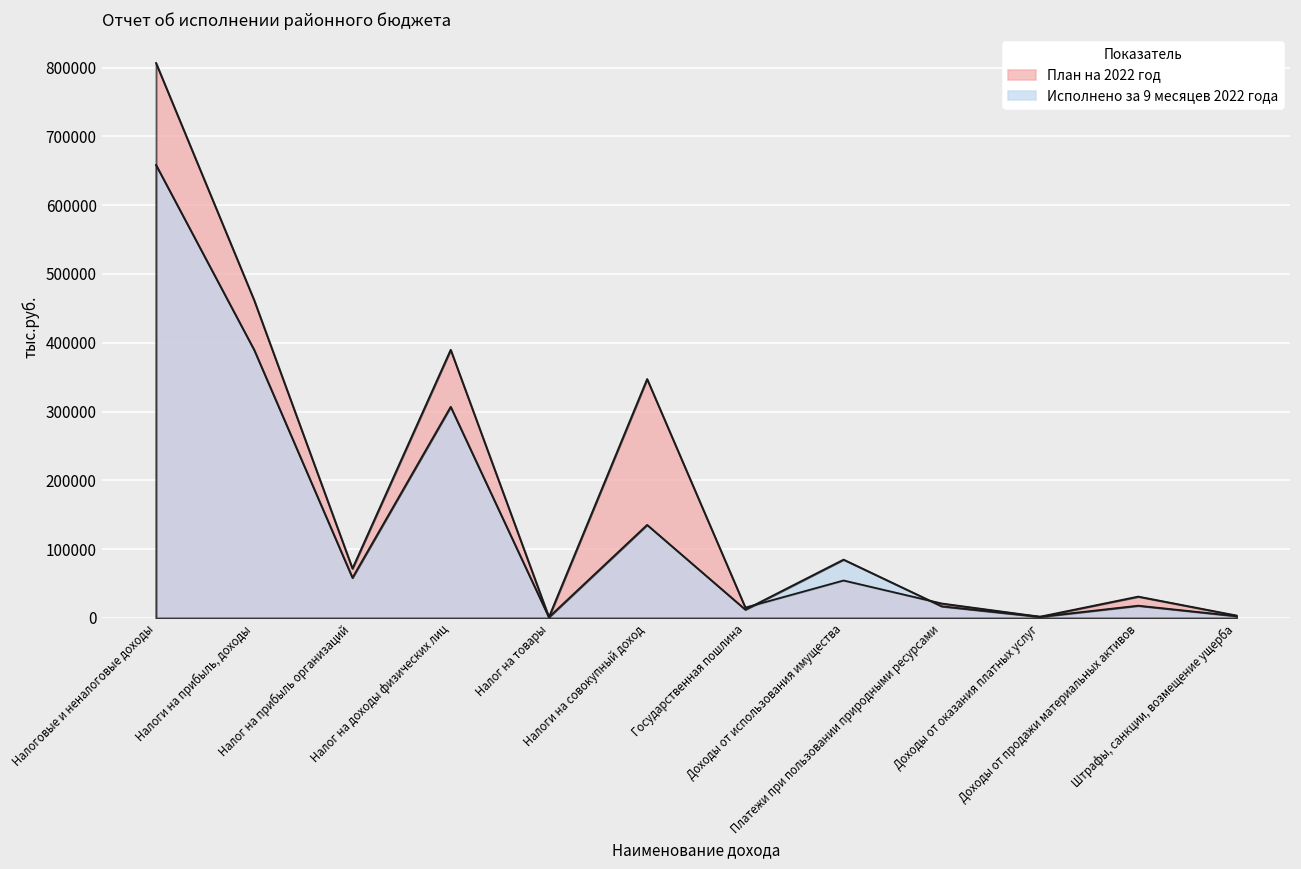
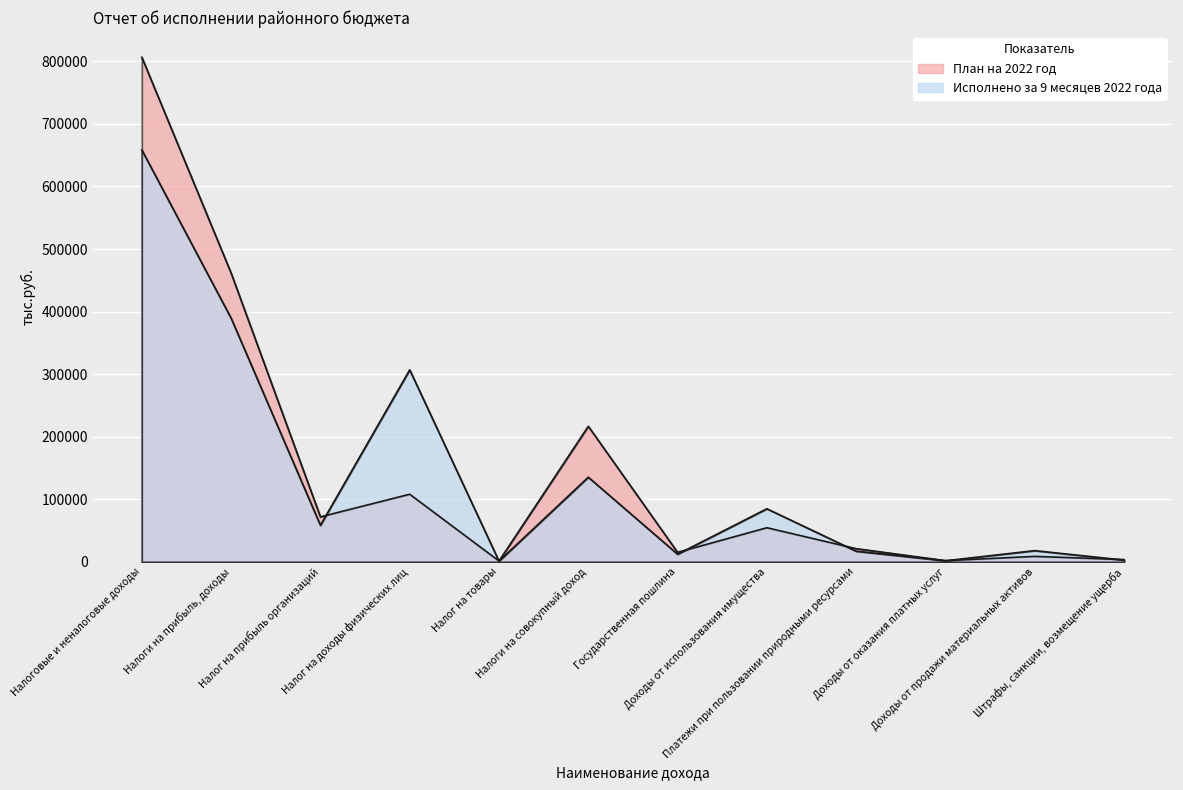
  {
    "План на 2022 год": {
      "Налоговые и неналоговые доходы": 810000,
      "Налоги на прибыль, доходы": 460000,
      "Налог на прибыль организаций": 70000,
-     "Налог на доходы физических лиц": 390000,
-     "Налоги на совокупный доход": 350000,
+     "Налог на доходы физических лиц": 110000,
+     "Налоги на совокупный доход": 220000,
      "Доходы от использования имущества": 50000,
-     "Доходы от продажи материальных активов": 30000
+     "Доходы от продажи материальных активов": 10000
    },
    "Исполнено за 9 месяцев 2022 года": {
      "Налоговые и неналоговые доходы": 660000,
      "Налоги на прибыль, доходы": 390000,
      "Налог на прибыль организаций": 60000,
      "Налог на доходы физических лиц": 310000,
      "Налоги на совокупный доход": 140000,
      "Доходы от использования имущества": 80000,
      "Доходы от продажи материальных активов": 20000
    }
  }
